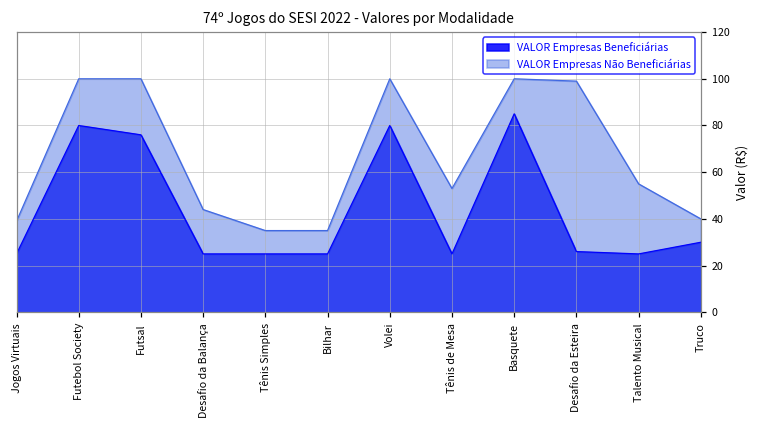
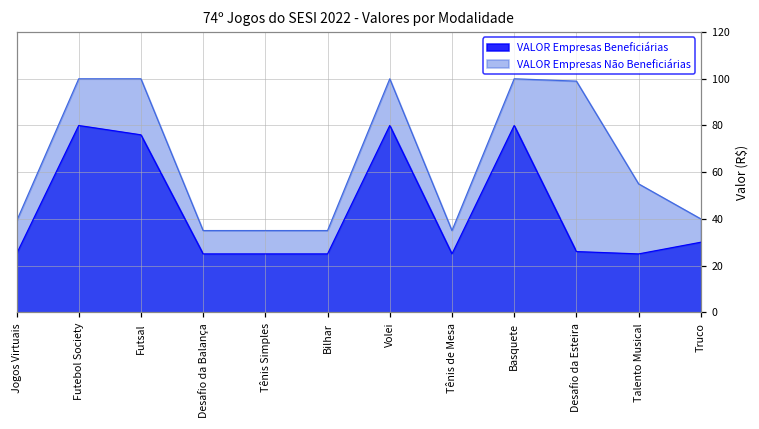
  {
    "VALOR Empresas Beneficiárias": {
      "Jogos Virtuais": 25,
      "Futebol Society": 80,
      "Futsal": 76,
      "Desafio da Balança": 25,
      "Tênis Simples": 25,
      "Bilhar": 25,
      "Volei": 80,
      "Tênis de Mesa": 25,
-     "Basquete": 85,
+     "Basquete": 80,
      "Desafio da Esteira": 26,
      "Talento Musical": 25,
      "Truco": 30
    },
    "VALOR Empresas Não Beneficiárias": {
      "Jogos Virtuais": 39,
      "Futebol Society": 100,
      "Futsal": 100,
-     "Desafio da Balança": 44,
+     "Desafio da Balança": 35,
      "Tênis Simples": 35,
      "Bilhar": 35,
      "Volei": 100,
-     "Tênis de Mesa": 53,
+     "Tênis de Mesa": 35,
      "Basquete": 100,
      "Desafio da Esteira": 99,
      "Talento Musical": 55,
      "Truco": 40
    }
  }
